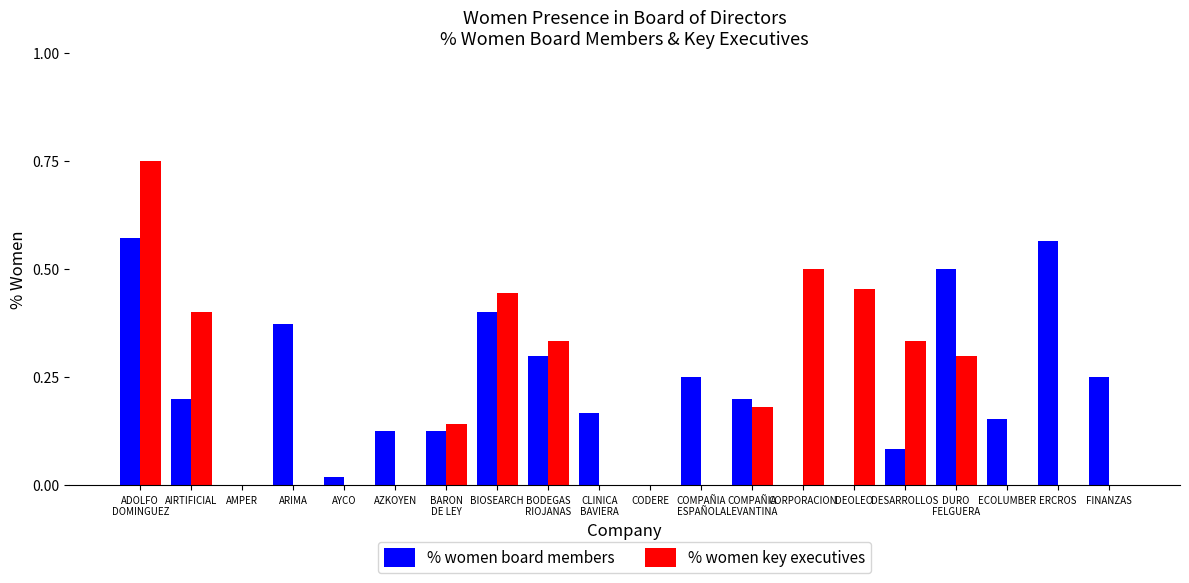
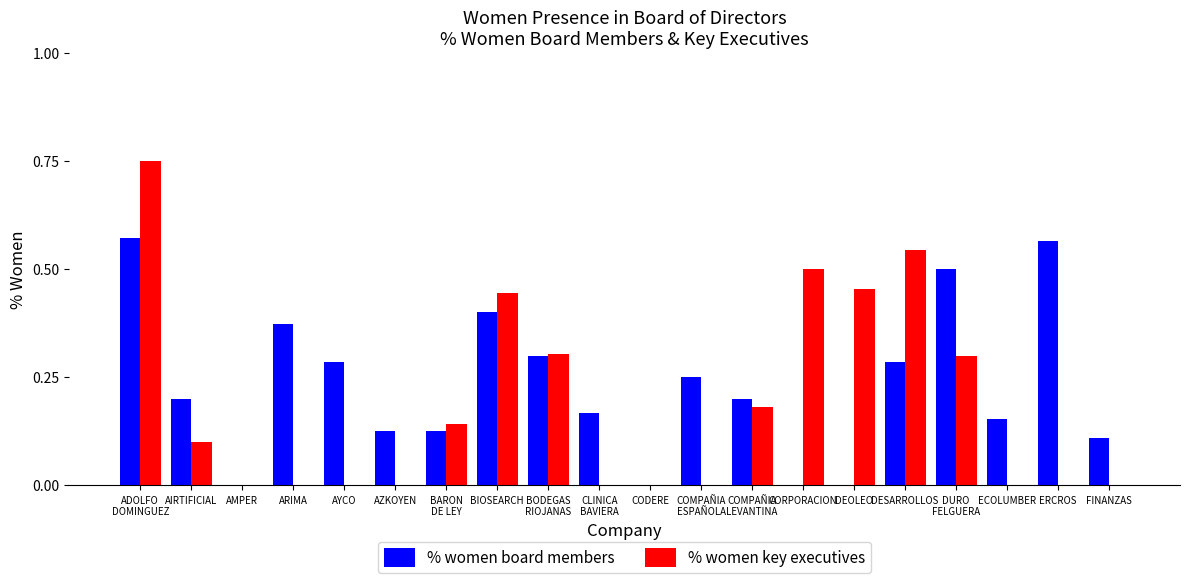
  {
    "% women board members": {
      "ADOLFO DOMINGUEZ": 0.57,
      "AIRTIFICIAL": 0.20,
      "AMPER": 0.00,
      "ARIMA": 0.37,
-     "AYCO": 0.02,
+     "AYCO": 0.29,
      "AZKOYEN": 0.13,
      "BARON DE LEY": 0.13,
      "BIOSEARCH": 0.40,
      "BODEGAS RIOJANAS": 0.30,
      "CLINICA BAVIERA": 0.17,
      "CODERE": 0.00,
      "COMPAÑIA ESPAÑOLA": 0.25,
      "COMPAÑIA LEVANTINA": 0.20,
      "CORPORACION": 0.00,
      "DEOLEO": 0.00,
-     "DESARROLLOS": 0.08,
+     "DESARROLLOS": 0.28,
      "DURO FELGUERA": 0.50,
      "ECOLUMBER": 0.15,
      "ERCROS": 0.56,
-     "FINANZAS": 0.25
+     "FINANZAS": 0.11
    },
    "% women key executives": {
      "ADOLFO DOMINGUEZ": 0.75,
-     "AIRTIFICIAL": 0.4,
+     "AIRTIFICIAL": 0.1,
      "AMPER": 0.00,
      "ARIMA": 0.00,
      "AYCO": 0.00,
      "AZKOYEN": 0.00,
      "BARON DE LEY": 0.14,
      "BIOSEARCH": 0.44,
-     "BODEGAS RIOJANAS": 0.33,
+     "BODEGAS RIOJANAS": 0.30,
      "CLINICA BAVIERA": 0.00,
      "CODERE": 0.00,
      "COMPAÑIA ESPAÑOLA": 0.00,
      "COMPAÑIA LEVANTINA": 0.18,
      "CORPORACION": 0.50,
      "DEOLEO": 0.45,
-     "DESARROLLOS": 0.33,
+     "DESARROLLOS": 0.54,
      "DURO FELGUERA": 0.30,
      "ECOLUMBER": 0.00,
      "ERCROS": 0.00,
      "FINANZAS": 0.00
    }
  }
